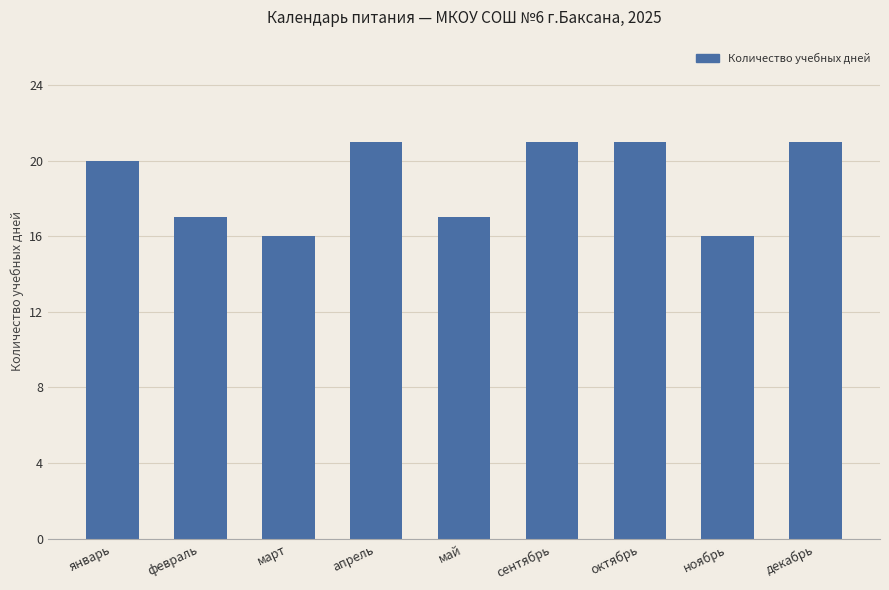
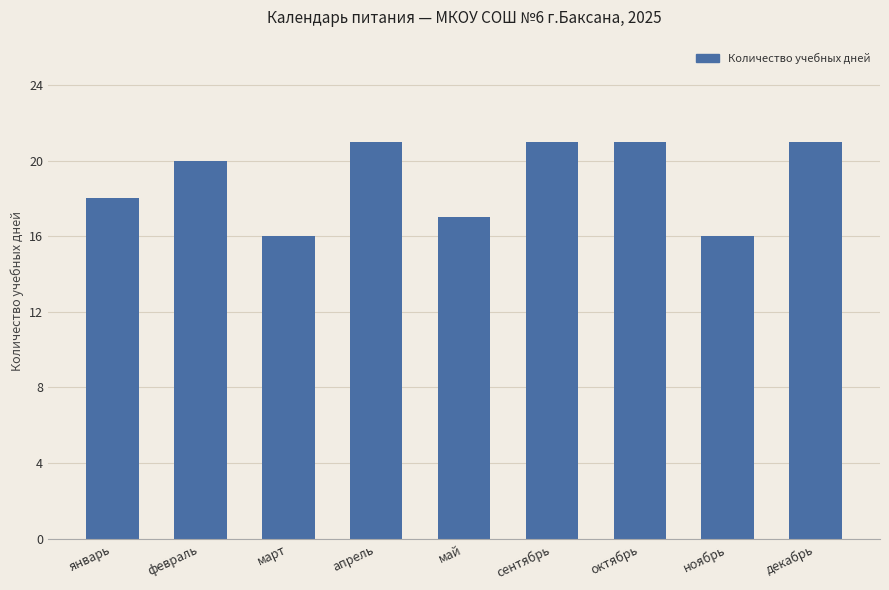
  {
-   "январь": 20,
-   "февраль": 17,
+   "январь": 18,
+   "февраль": 20,
    "март": 16,
    "апрель": 21,
    "май": 17,
    "сентябрь": 21,
    "октябрь": 21,
    "ноябрь": 16,
    "декабрь": 21
  }
